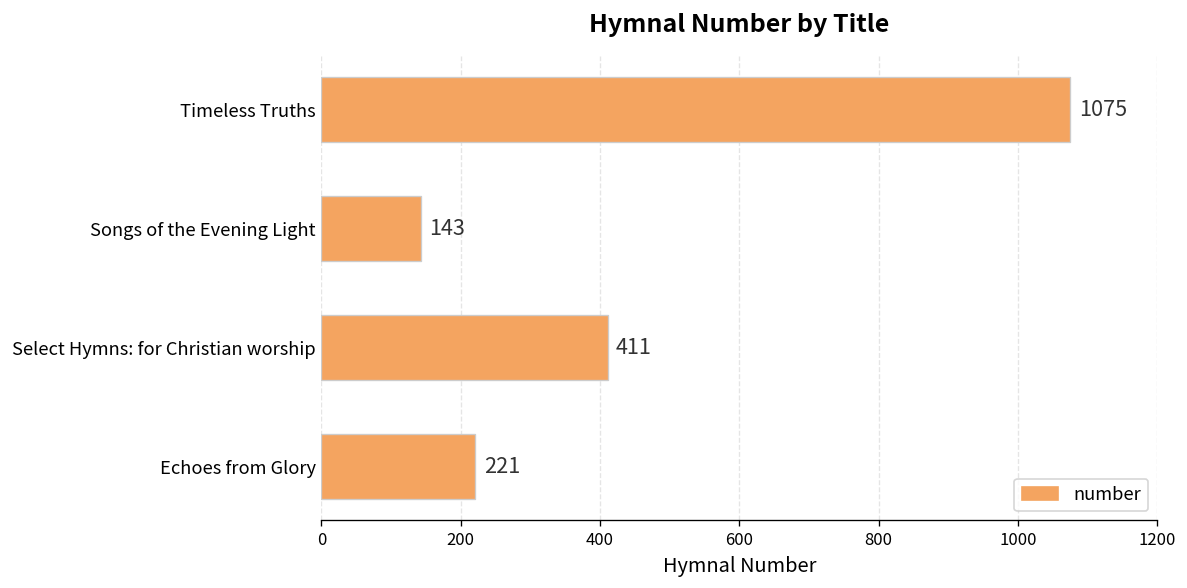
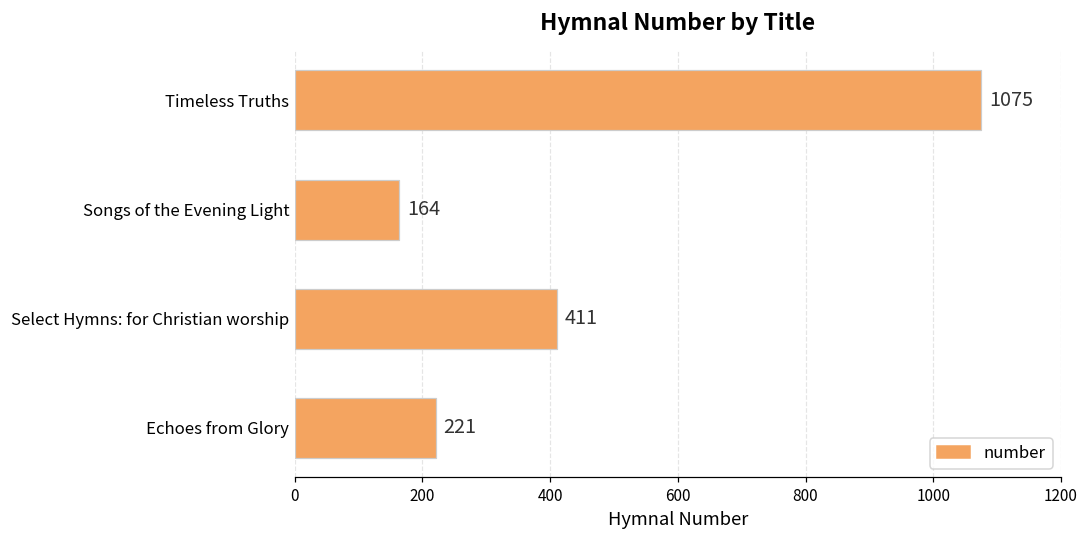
  {
    "Timeless Truths": 1075,
-   "Songs of the Evening Light": 143,
+   "Songs of the Evening Light": 164,
    "Select Hymns: for Christian worship": 411,
    "Echoes from Glory": 221
  }
